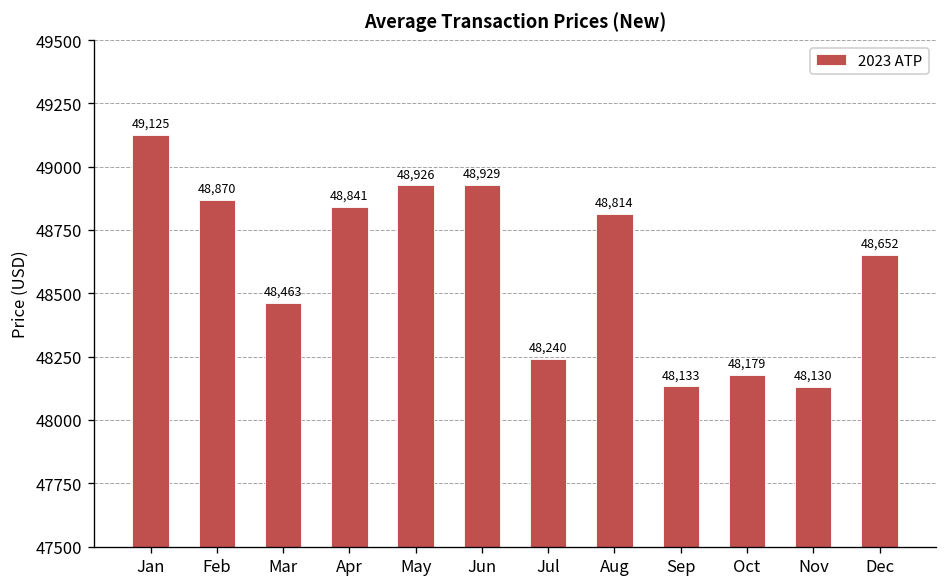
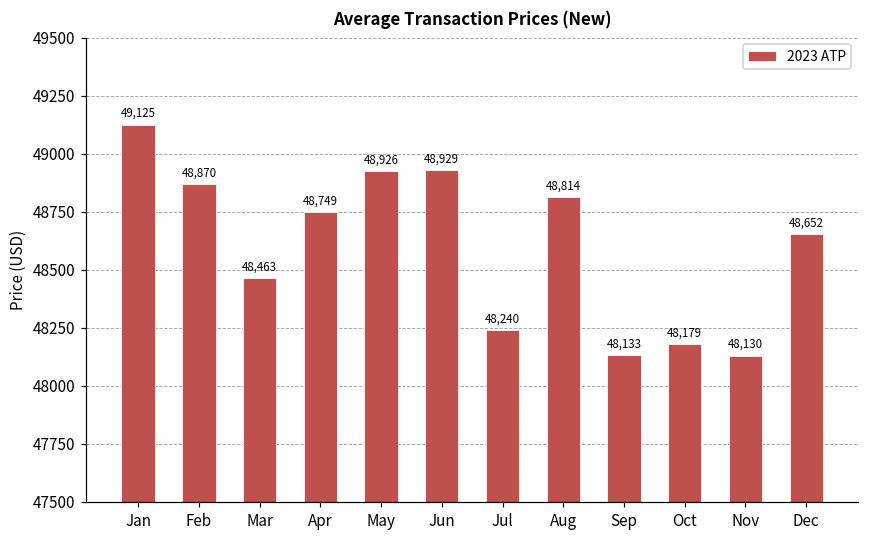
  {
    "Jan": "49,125",
    "Feb": "48,870",
    "Mar": "48,463",
-   "Apr": "48,841",
+   "Apr": "48,749",
    "May": "48,926",
    "Jun": "48,929",
    "Jul": "48,240",
    "Aug": "48,814",
    "Sep": "48,133",
    "Oct": "48,179",
    "Nov": "48,130",
    "Dec": "48,652"
  }
